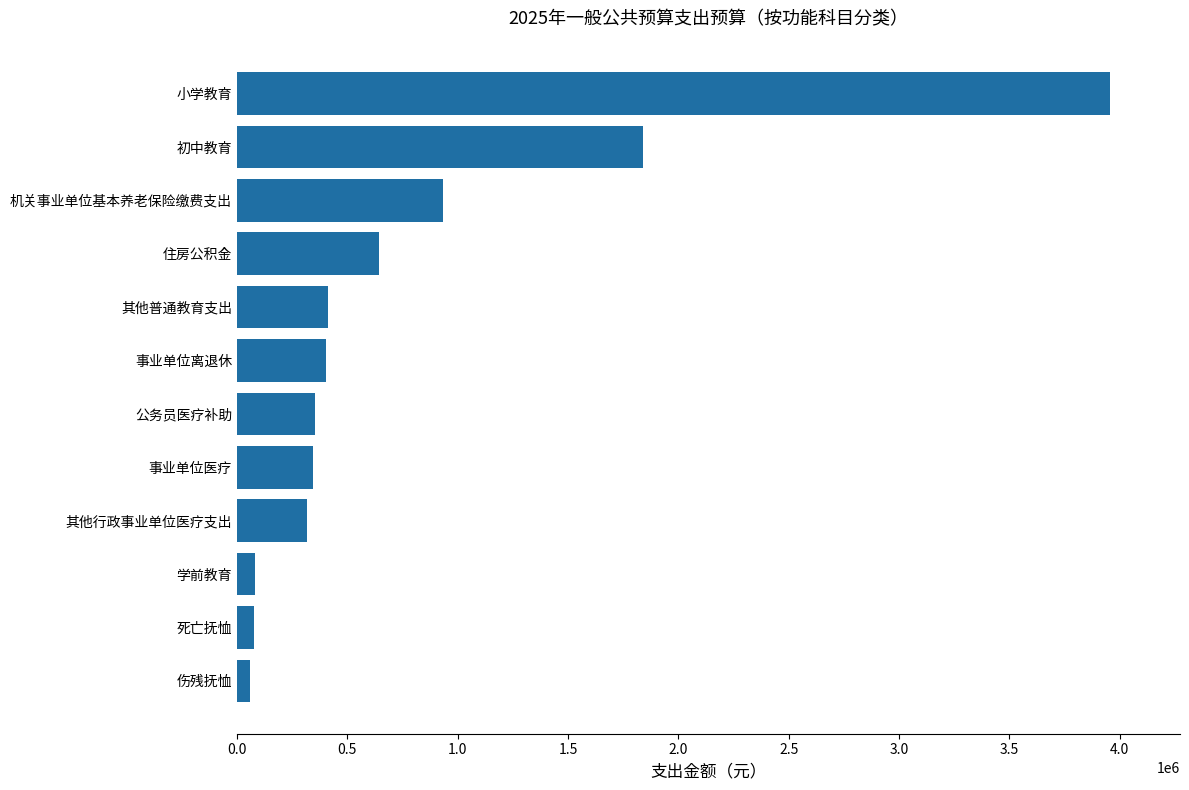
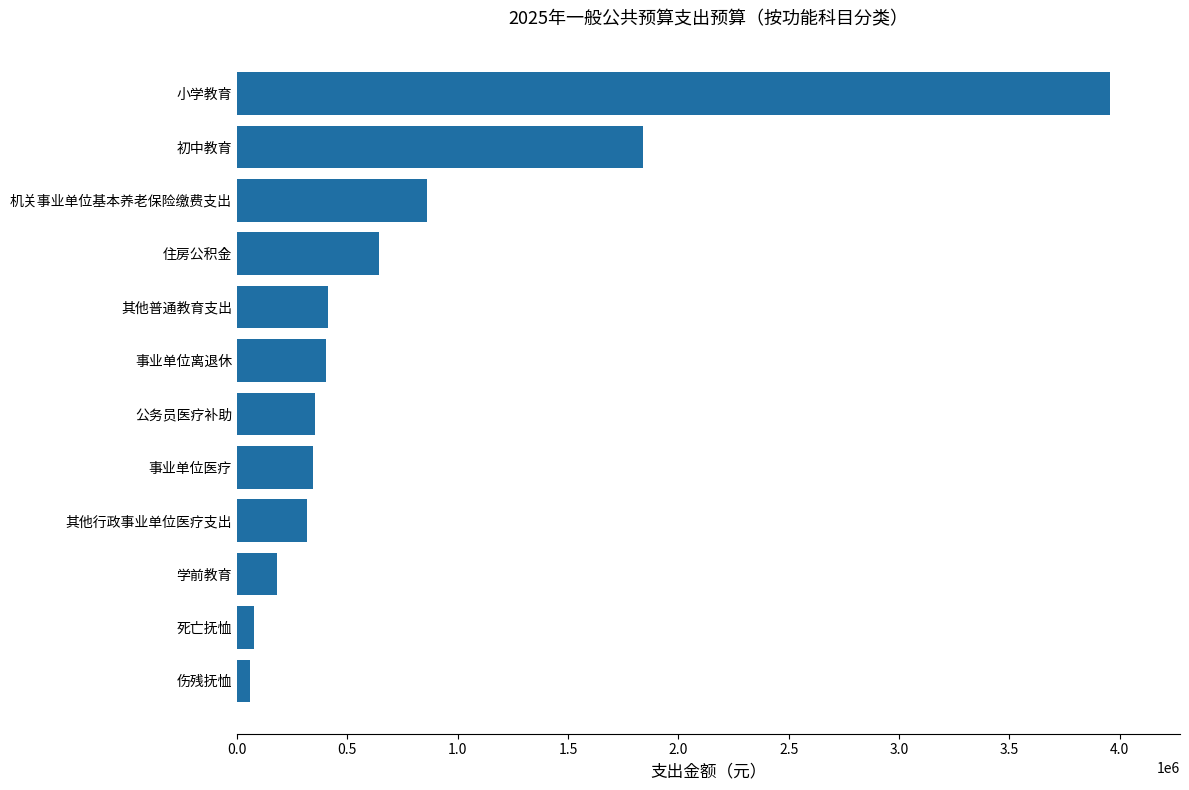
  {
    "小学教育": 3960000,
    "初中教育": 1840000,
-   "机关事业单位基本养老保险缴费支出": 930000,
+   "机关事业单位基本养老保险缴费支出": 860000,
    "住房公积金": 640000,
    "其他普通教育支出": 410000,
    "事业单位离退休": 400000,
    "公务员医疗补助": 360000,
    "事业单位医疗": 350000,
    "其他行政事业单位医疗支出": 320000,
-   "学前教育": 80000,
+   "学前教育": 180000,
    "死亡抚恤": 80000,
    "伤残抚恤": 60000
  }
